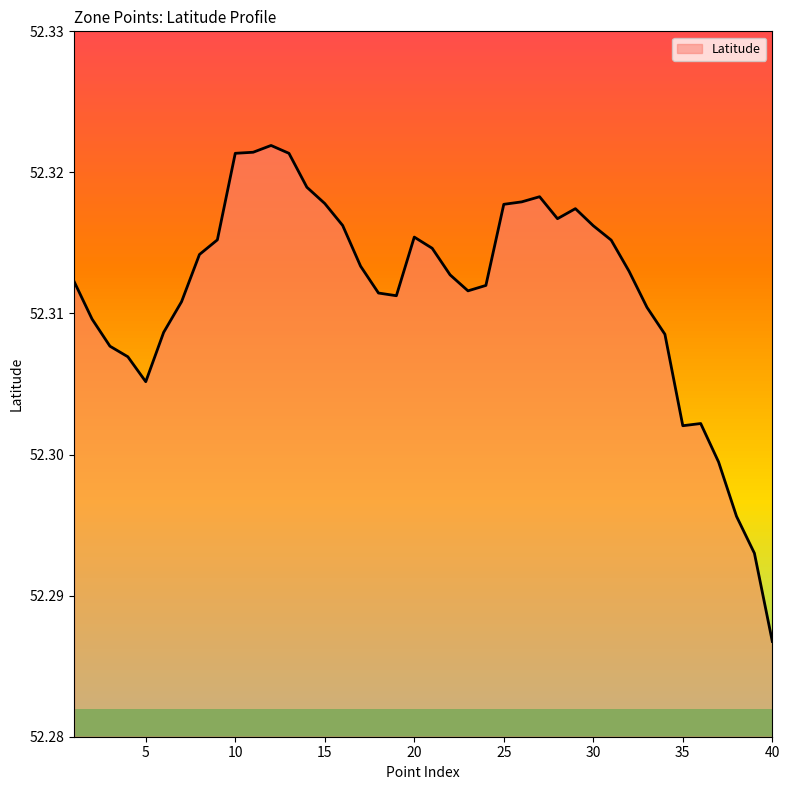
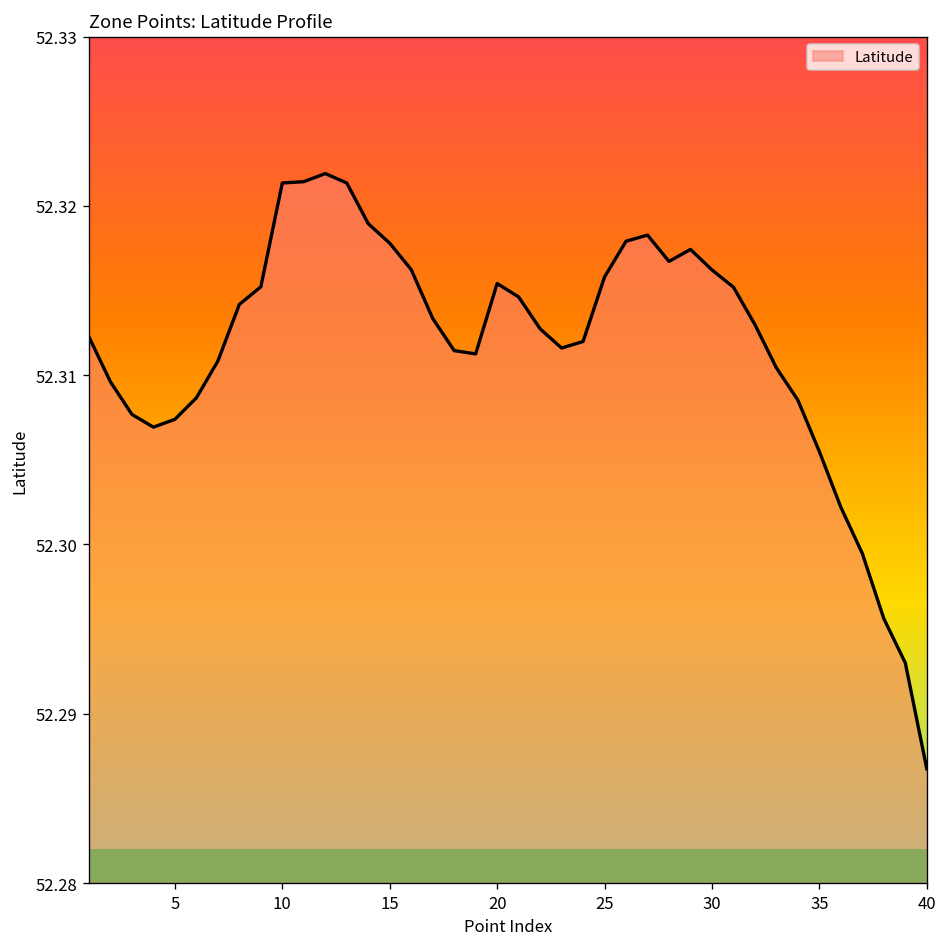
  {
-   "5": 52.3052,
+   "5": 52.3074,
    "10": 52.3214,
    "15": 52.3178,
    "20": 52.3154,
-   "25": 52.3177,
+   "25": 52.3158,
    "30": 52.3162,
-   "35": 52.3020,
+   "35": 52.3055,
    "40": 52.2868
  }
